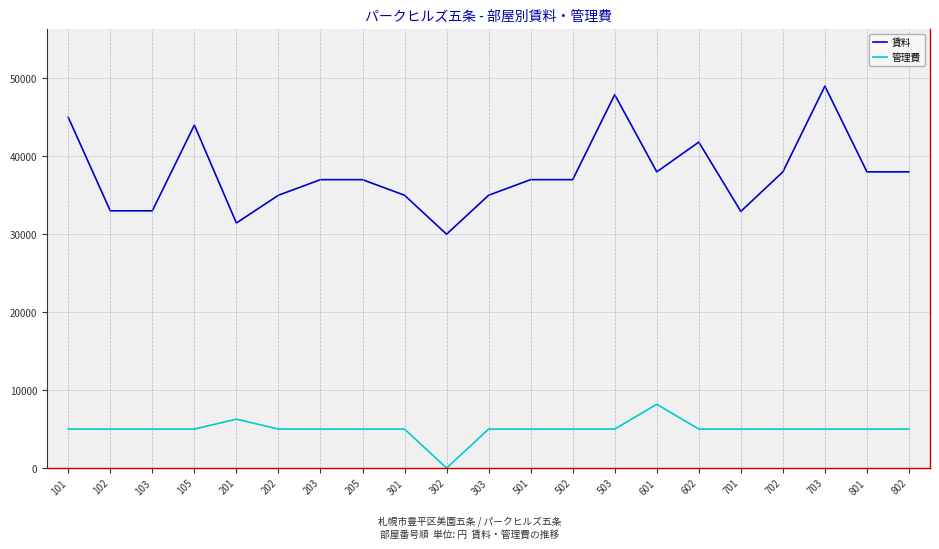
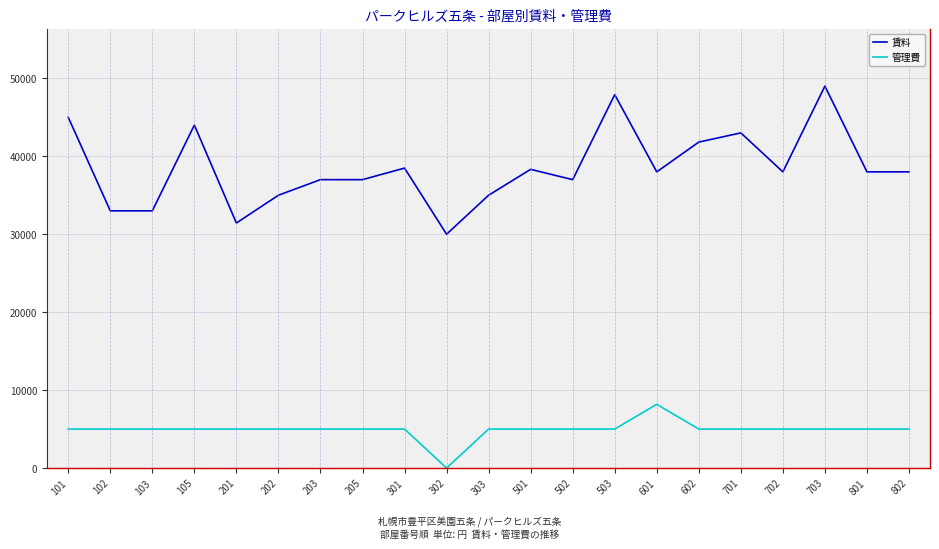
  {
    "賃料": {
      "101": 45000,
      "102": 33000,
      "103": 33000,
      "105": 44000,
      "201": 31000,
      "202": 35000,
      "203": 37000,
      "205": 37000,
-     "301": 35000,
+     "301": 38000,
      "302": 30000,
      "303": 35000,
-     "501": 37000,
+     "501": 38000,
      "502": 37000,
      "503": 48000,
      "601": 38000,
      "602": 42000,
-     "701": 33000,
+     "701": 43000,
      "702": 38000,
      "703": 49000,
      "801": 38000,
      "802": 38000
    },
    "管理費": {
      "101": 5000,
      "102": 5000,
      "103": 5000,
      "105": 5000,
-     "201": 6000,
+     "201": 5000,
      "202": 5000,
      "203": 5000,
      "205": 5000,
      "301": 5000,
      "302": 0,
      "303": 5000,
      "501": 5000,
      "502": 5000,
      "503": 5000,
      "601": 8000,
      "602": 5000,
      "701": 5000,
      "702": 5000,
      "703": 5000,
      "801": 5000,
      "802": 5000
    }
  }
